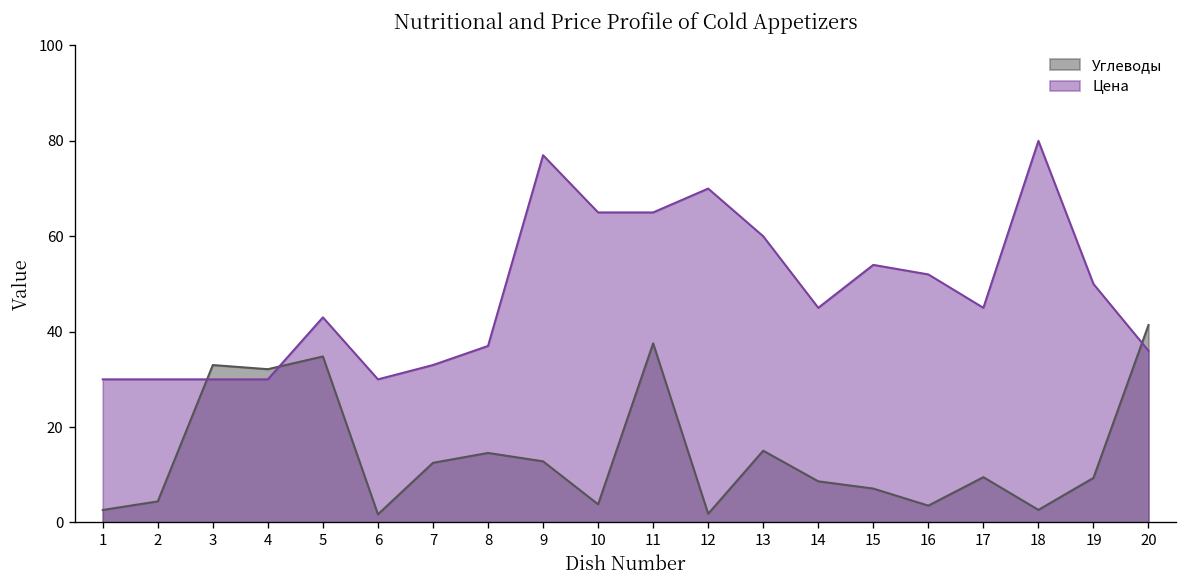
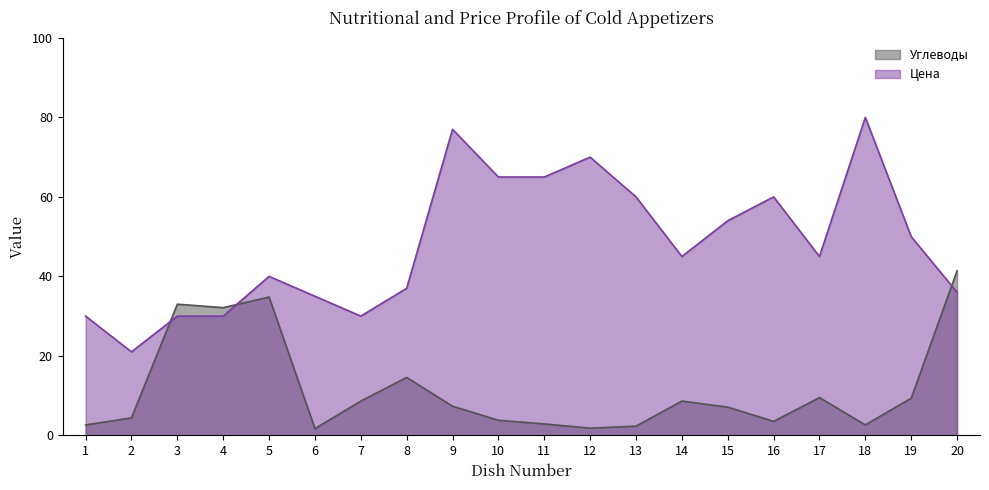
  {
    "Углеводы": {
      "1": 3,
      "2": 4,
      "3": 33,
      "4": 32,
      "5": 35,
      "6": 2,
-     "7": 13,
+     "7": 9,
      "8": 15,
-     "9": 13,
+     "9": 7,
      "10": 4,
-     "11": 38,
+     "11": 3,
      "12": 2,
-     "13": 15,
+     "13": 2,
      "14": 9,
      "15": 7,
      "16": 4,
      "17": 9,
      "18": 3,
      "19": 9,
      "20": 41
    },
    "Цена": {
      "1": 30,
-     "2": 30,
+     "2": 21,
      "3": 30,
      "4": 30,
-     "5": 43,
-     "6": 30,
-     "7": 33,
+     "5": 40,
+     "6": 35,
+     "7": 30,
      "8": 37,
      "9": 77,
      "10": 65,
      "11": 65,
      "12": 70,
      "13": 60,
      "14": 45,
      "15": 54,
-     "16": 52,
+     "16": 60,
      "17": 45,
      "18": 80,
      "19": 50,
      "20": 36
    }
  }
